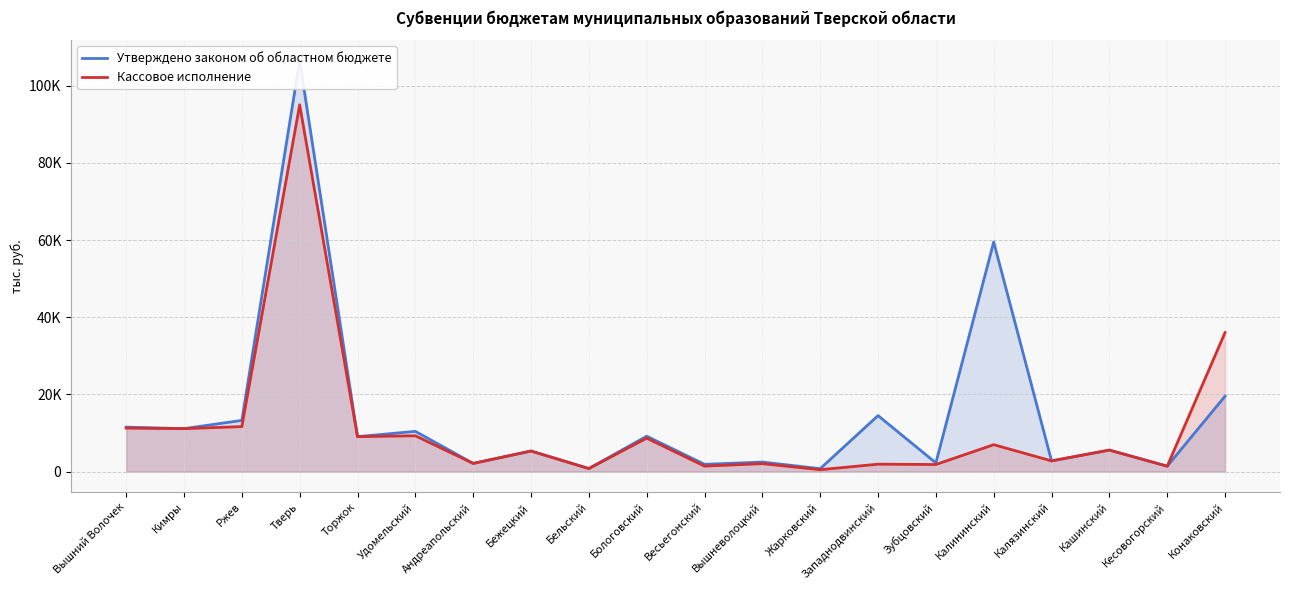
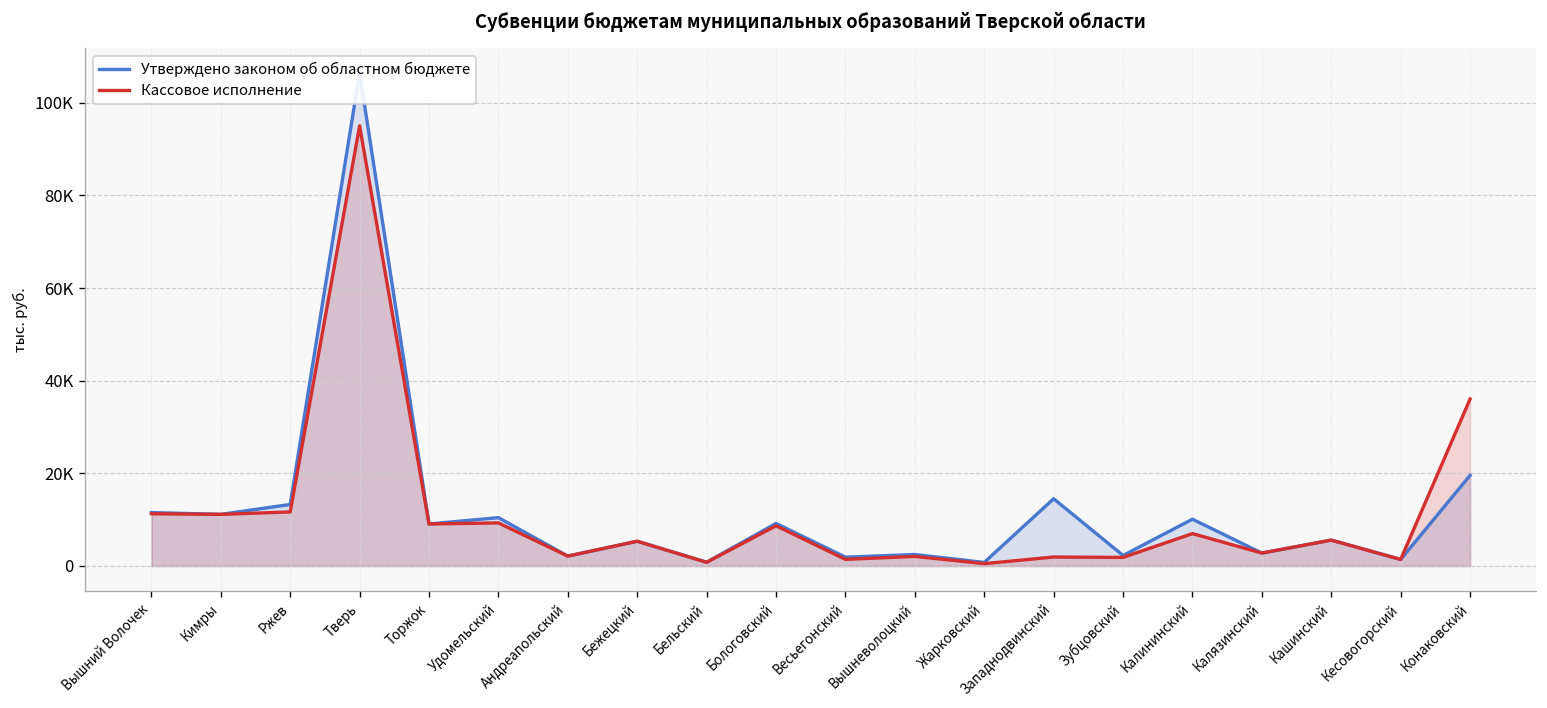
  {
    "Утверждено законом об областном бюджете": {
      "Ржев": 13000,
      "Удомельский": 10000,
      "Западнодвинский": 15000,
-     "Калининский": 59000,
+     "Калининский": 10000,
      "Конаковский": 20000
    },
    "Кассовое исполнение": {
      "Ржев": 12000,
      "Тверь": 95000,
      "Удомельский": 9000,
      "Западнодвинский": 2000,
      "Калининский": 7000,
      "Конаковский": 36000
    }
  }
